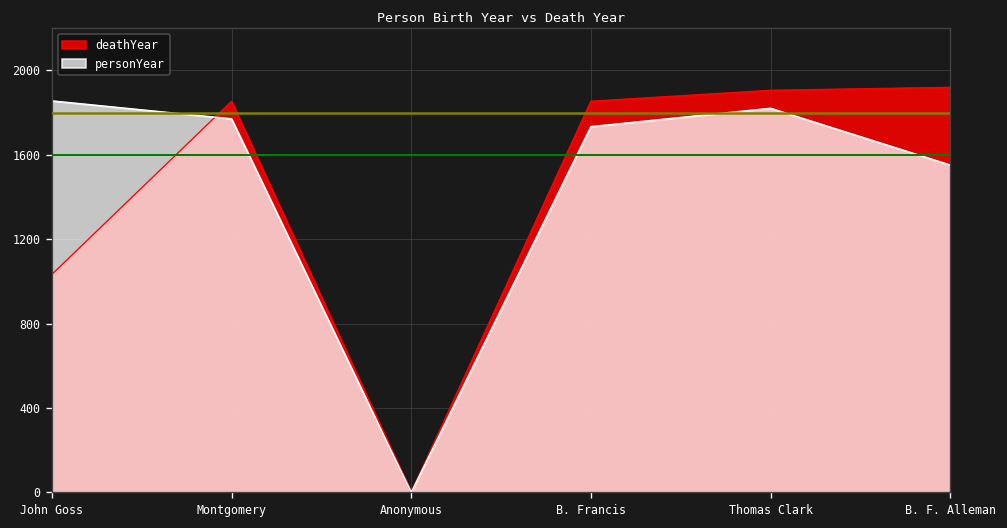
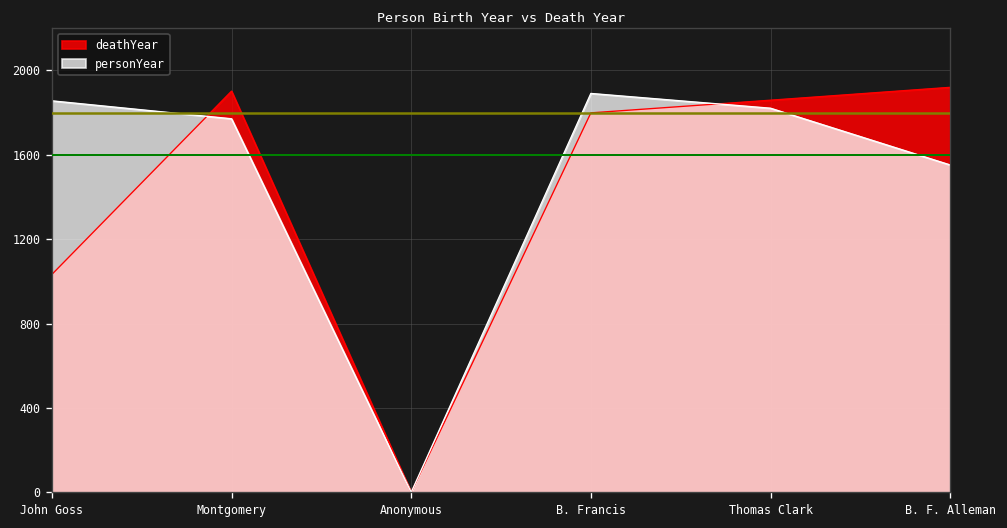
  {
    "deathYear": {
      "John Goss": 1030,
-     "Montgomery": 1850,
-     "B. Francis": 1850,
-     "Thomas Clark": 1910,
+     "Montgomery": 1900,
+     "B. Francis": 1800,
+     "Thomas Clark": 1860,
      "B. F. Alleman": 1920
    },
    "personYear": {
      "John Goss": 1860,
      "Montgomery": 1770,
-     "B. Francis": 1730,
+     "B. Francis": 1890,
      "Thomas Clark": 1820,
      "B. F. Alleman": 1550
    }
  }
